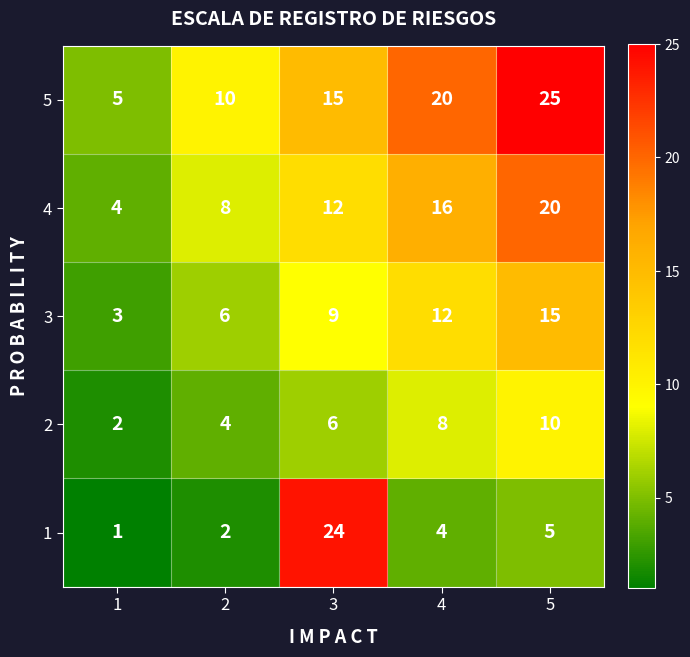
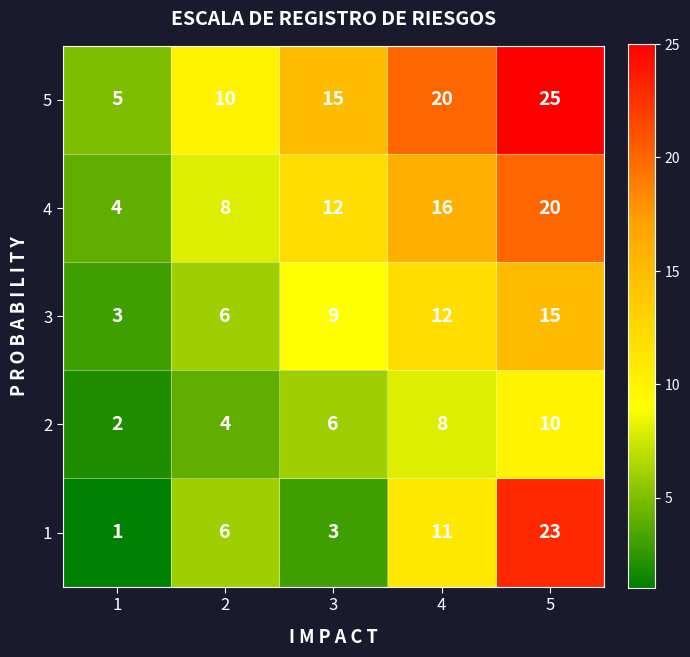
  {
    "5": {
      "1": 5,
      "2": 10,
      "3": 15,
      "4": 20,
      "5": 25
    },
    "4": {
      "1": 4,
      "2": 8,
      "3": 12,
      "4": 16,
      "5": 20
    },
    "3": {
      "1": 3,
      "2": 6,
      "3": 9,
      "4": 12,
      "5": 15
    },
    "2": {
      "1": 2,
      "2": 4,
      "3": 6,
      "4": 8,
      "5": 10
    },
    "1": {
      "1": 1,
-     "2": 2,
-     "3": 24,
-     "4": 4,
-     "5": 5
+     "2": 6,
+     "3": 3,
+     "4": 11,
+     "5": 23
    }
  }
